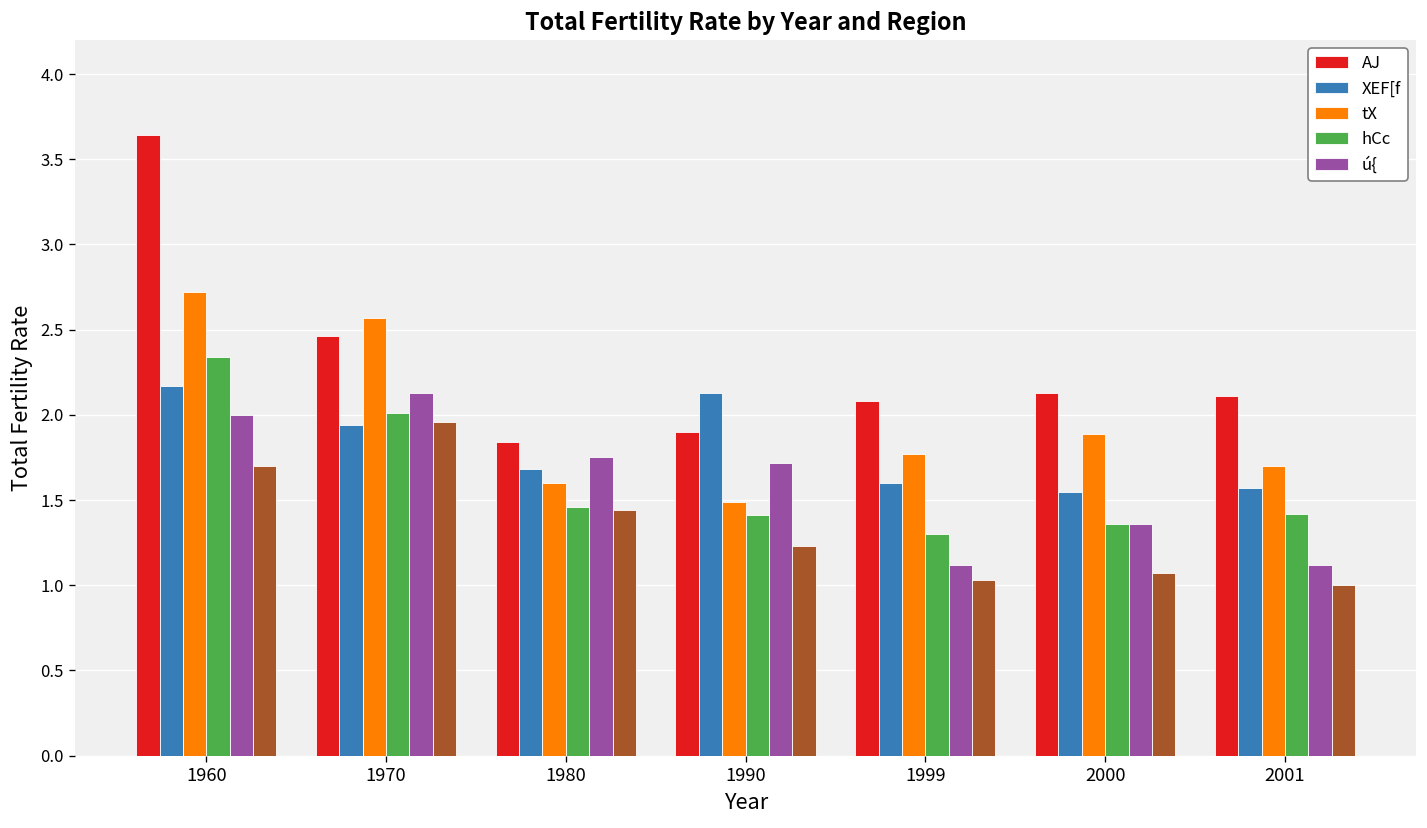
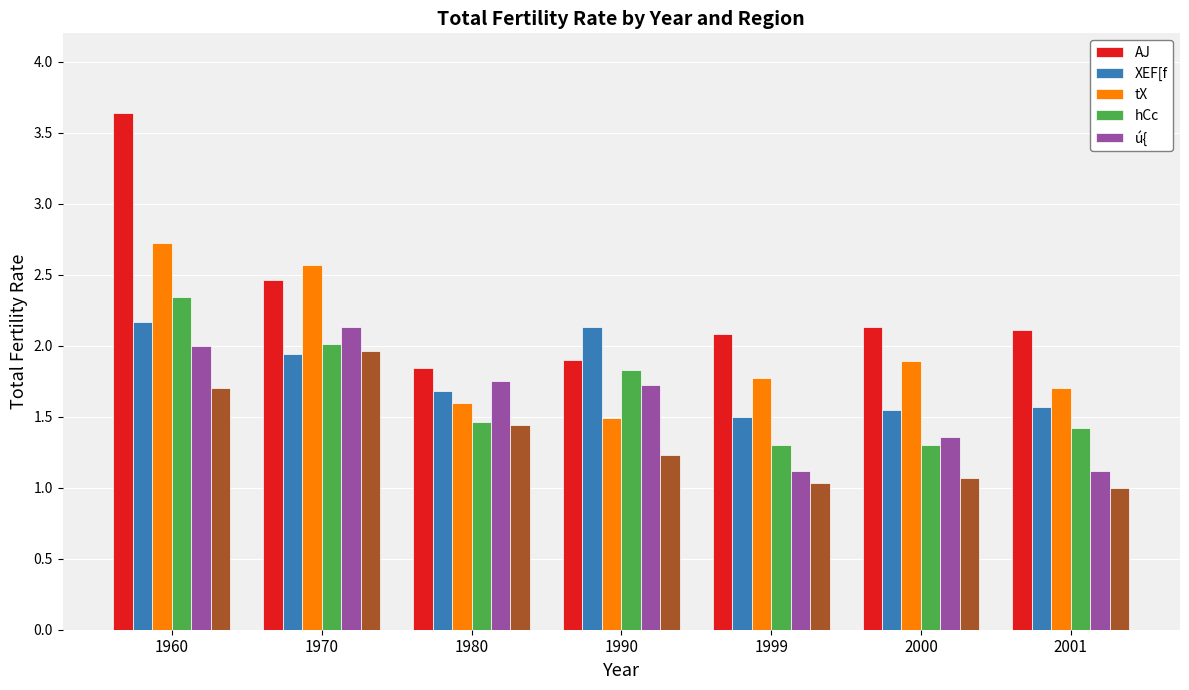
  {
    "AJ": {
      "1960": 3.64,
      "1970": 2.46,
      "1980": 1.84,
      "1990": 1.90,
      "1999": 2.08,
      "2000": 2.13,
      "2001": 2.11
    },
    "XEF[f": {
      "1960": 2.17,
      "1970": 1.94,
      "1980": 1.68,
      "1990": 2.13,
-     "1999": 1.6,
+     "1999": 1.5,
      "2000": 1.55,
      "2001": 1.57
    },
    "tX": {
      "1960": 2.72,
      "1970": 2.57,
      "1980": 1.60,
      "1990": 1.49,
      "1999": 1.77,
      "2000": 1.89,
      "2001": 1.70
    },
    "hCc": {
      "1960": 2.34,
      "1970": 2.01,
      "1980": 1.46,
-     "1990": 1.41,
+     "1990": 1.83,
      "1999": 1.30,
-     "2000": 1.36,
+     "2000": 1.30,
      "2001": 1.42
    },
    "ú{": {
      "1960": 2.00,
      "1970": 2.13,
      "1980": 1.75,
      "1990": 1.72,
      "1999": 1.12,
      "2000": 1.36,
      "2001": 1.12
    }
  }
